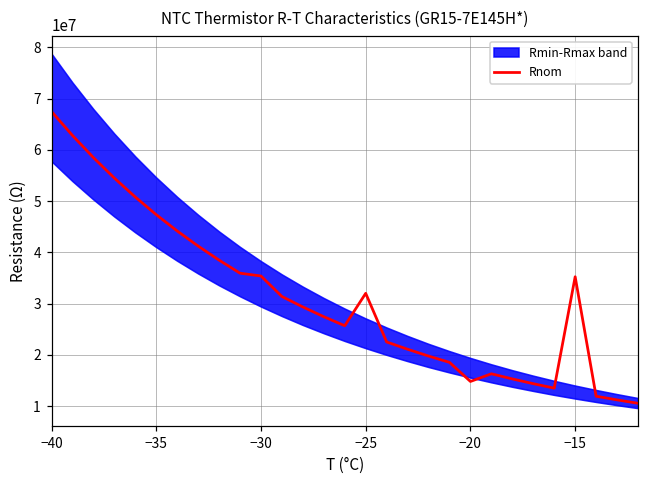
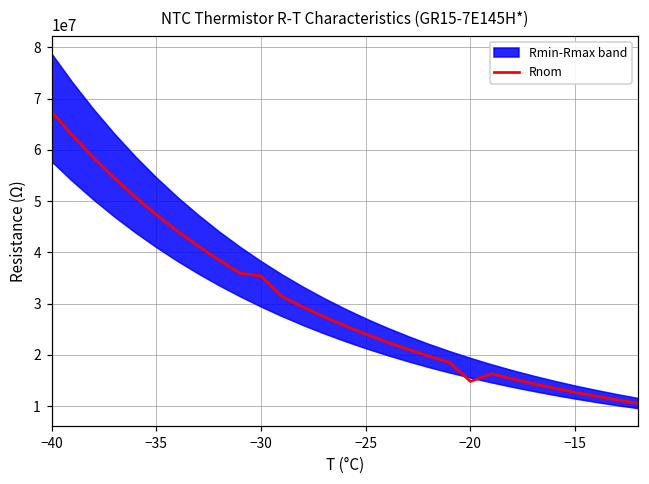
  {
    "Rnom": {
      "−40": 68000000,
      "−35": 47000000,
      "−30": 35000000,
-     "−25": 32000000,
+     "−25": 24000000,
      "−20": 15000000,
-     "−15": 35000000
+     "−15": 13000000
    }
  }
